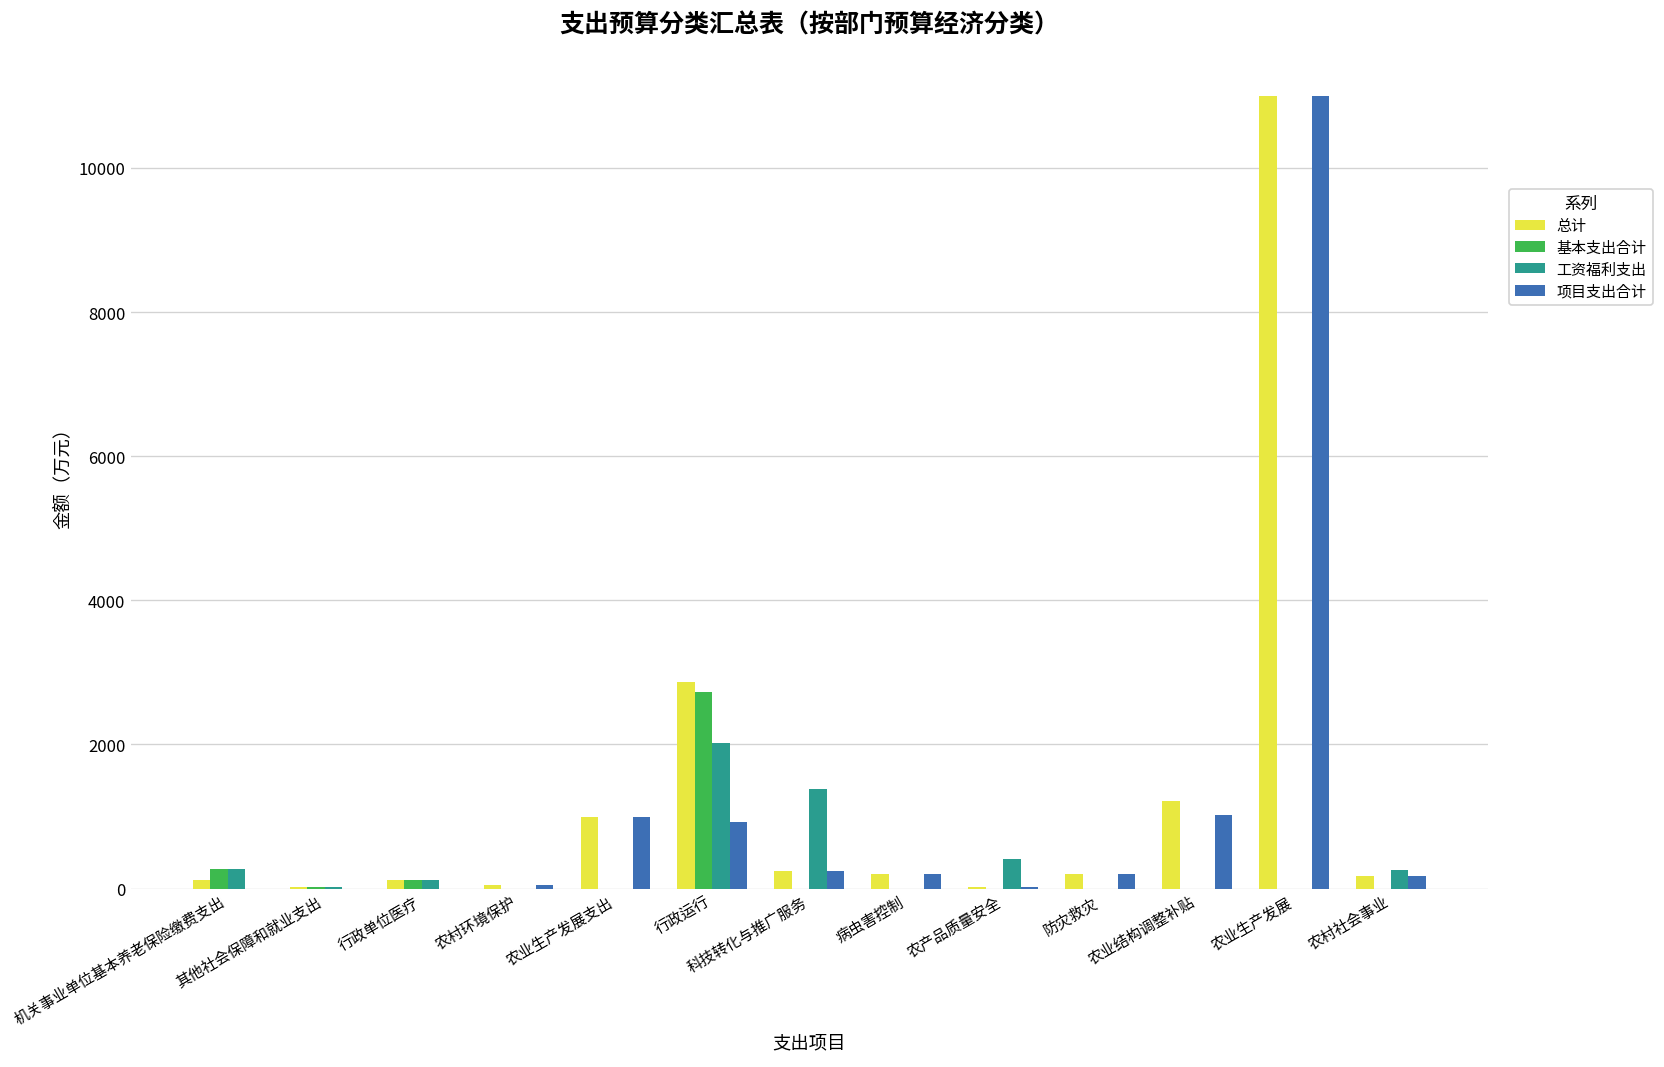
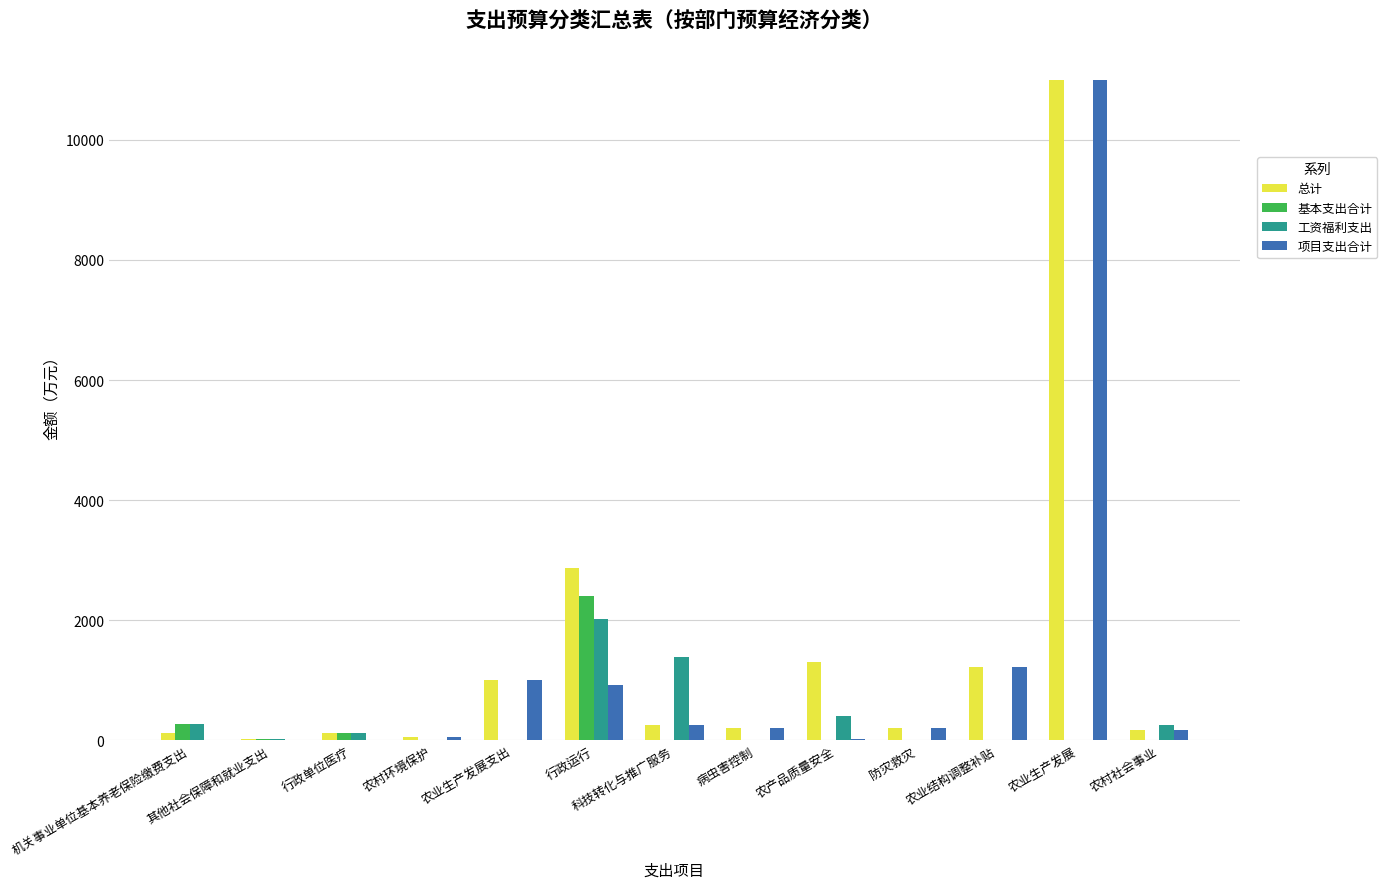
  {
    "总计": {
      "机关事业单位基本养老保险缴费支出": 100,
      "行政单位医疗": 100,
      "农村环境保护": 100,
      "农业生产发展支出": 1000,
      "行政运行": 2900,
      "科技转化与推广服务": 300,
      "病虫害控制": 200,
-     "农产品质量安全": 0,
+     "农产品质量安全": 1300,
      "防灾救灾": 200,
      "农业结构调整补贴": 1200,
      "农业生产发展": 11000,
      "农村社会事业": 200
    },
    "基本支出合计": {
      "机关事业单位基本养老保险缴费支出": 300,
      "行政单位医疗": 100,
      "农村环境保护": 0,
      "农业生产发展支出": 0,
-     "行政运行": 2700,
+     "行政运行": 2400,
      "科技转化与推广服务": 0,
      "病虫害控制": 0,
      "农产品质量安全": 0,
      "防灾救灾": 0,
      "农业结构调整补贴": 0,
      "农业生产发展": 0,
      "农村社会事业": 0
    },
    "工资福利支出": {
      "机关事业单位基本养老保险缴费支出": 300,
      "行政单位医疗": 100,
      "农村环境保护": 0,
      "农业生产发展支出": 0,
      "行政运行": 2000,
      "科技转化与推广服务": 1400,
      "病虫害控制": 0,
      "农产品质量安全": 400,
      "防灾救灾": 0,
      "农业结构调整补贴": 0,
      "农业生产发展": 0,
      "农村社会事业": 300
    },
    "项目支出合计": {
      "机关事业单位基本养老保险缴费支出": 0,
      "其他社会保障和就业支出": 0,
      "行政单位医疗": 0,
      "农村环境保护": 100,
      "农业生产发展支出": 1000,
      "行政运行": 900,
      "科技转化与推广服务": 300,
      "病虫害控制": 200,
      "防灾救灾": 200,
-     "农业结构调整补贴": 1000,
+     "农业结构调整补贴": 1200,
      "农业生产发展": 11000,
      "农村社会事业": 200
    }
  }
